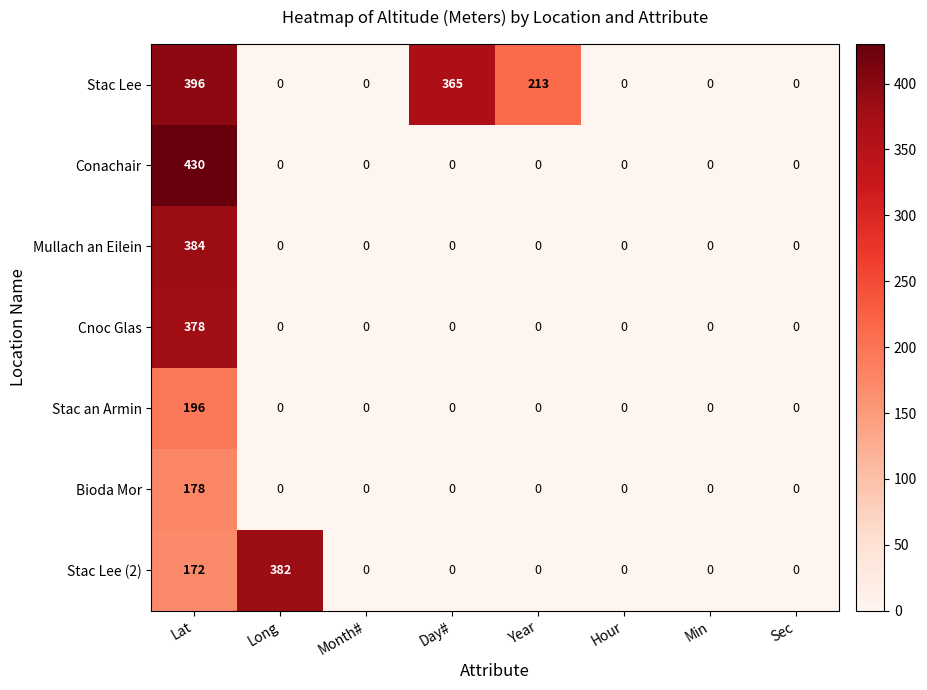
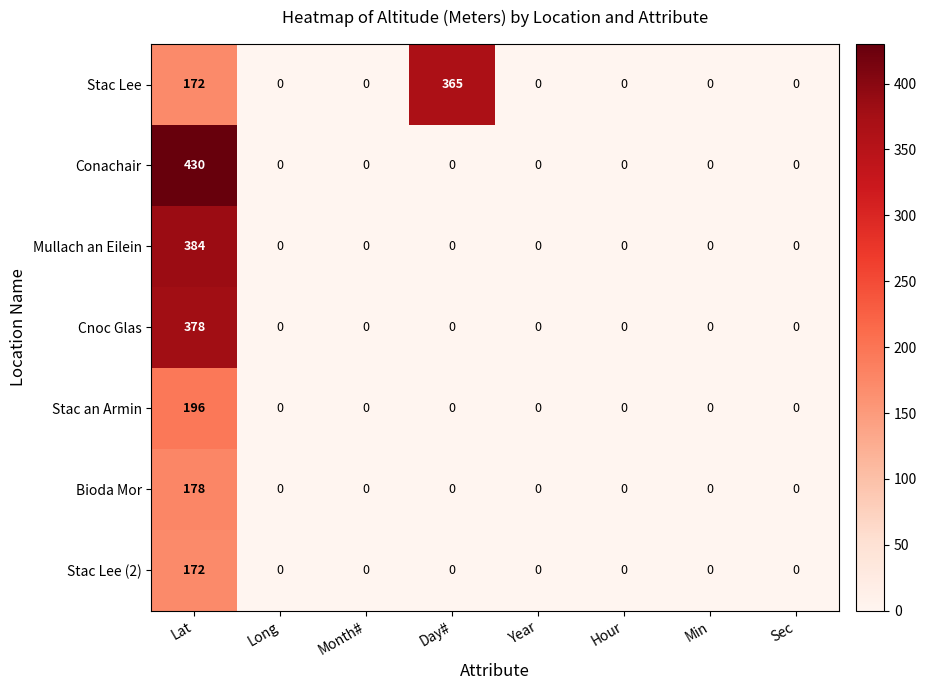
  {
    "Stac Lee": {
-     "Lat": 396,
+     "Lat": 172,
      "Long": 0,
      "Month#": 0,
      "Day#": 365,
-     "Year": 213,
+     "Year": 0,
      "Hour": 0,
      "Min": 0,
      "Sec": 0
    },
    "Conachair": {
      "Lat": 430,
      "Long": 0,
      "Month#": 0,
      "Day#": 0,
      "Year": 0,
      "Hour": 0,
      "Min": 0,
      "Sec": 0
    },
    "Mullach an Eilein": {
      "Lat": 384,
      "Long": 0,
      "Month#": 0,
      "Day#": 0,
      "Year": 0,
      "Hour": 0,
      "Min": 0,
      "Sec": 0
    },
    "Cnoc Glas": {
      "Lat": 378,
      "Long": 0,
      "Month#": 0,
      "Day#": 0,
      "Year": 0,
      "Hour": 0,
      "Min": 0,
      "Sec": 0
    },
    "Stac an Armin": {
      "Lat": 196,
      "Long": 0,
      "Month#": 0,
      "Day#": 0,
      "Year": 0,
      "Hour": 0,
      "Min": 0,
      "Sec": 0
    },
    "Bioda Mor": {
      "Lat": 178,
      "Long": 0,
      "Month#": 0,
      "Day#": 0,
      "Year": 0,
      "Hour": 0,
      "Min": 0,
      "Sec": 0
    },
    "Stac Lee (2)": {
      "Lat": 172,
-     "Long": 382,
+     "Long": 0,
      "Month#": 0,
      "Day#": 0,
      "Year": 0,
      "Hour": 0,
      "Min": 0,
      "Sec": 0
    }
  }
